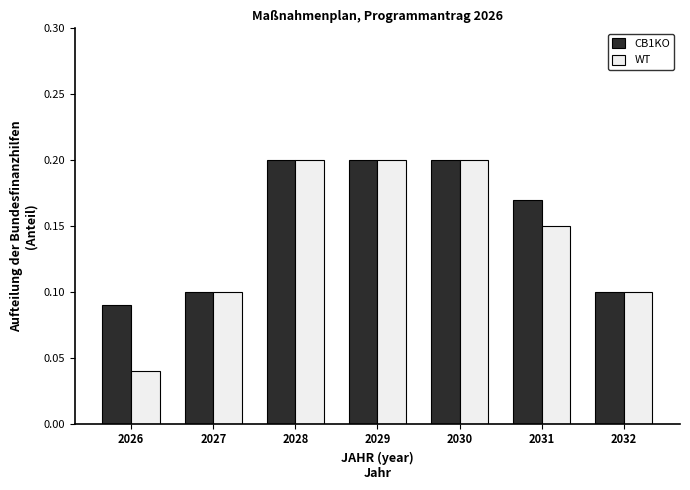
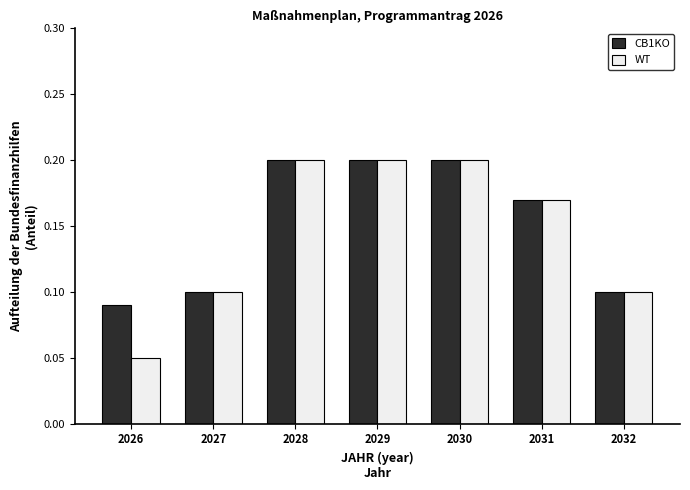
  {
    "CB1KO": {
      "2026": 0.09,
      "2027": 0.10,
      "2028": 0.20,
      "2029": 0.20,
      "2030": 0.20,
      "2031": 0.17,
      "2032": 0.10
    },
    "WT": {
-     "2026": 0.04,
+     "2026": 0.05,
      "2027": 0.10,
      "2028": 0.20,
      "2029": 0.20,
      "2030": 0.20,
-     "2031": 0.15,
+     "2031": 0.17,
      "2032": 0.10
    }
  }
